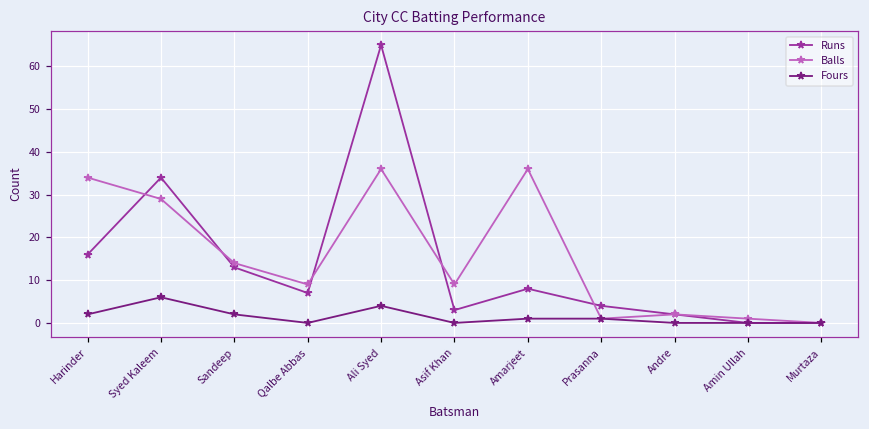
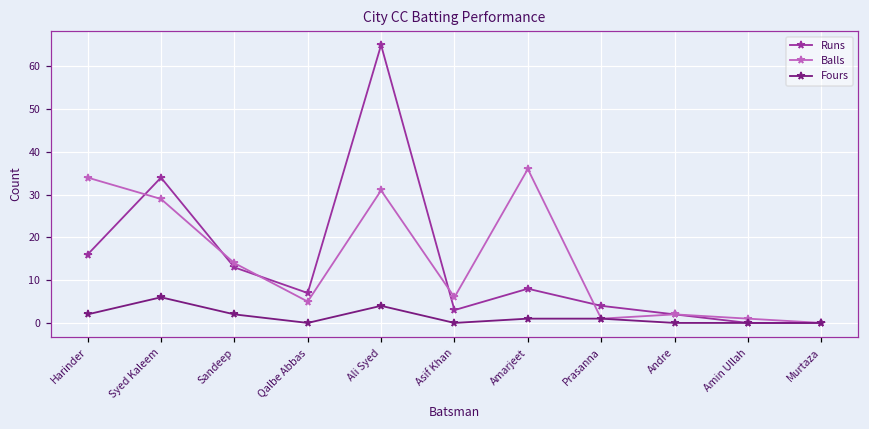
  {
    "Balls": {
      "Harinder": 34,
      "Syed Kaleem": 29,
      "Sandeep": 14,
-     "Qalbe Abbas": 9,
-     "Ali Syed": 36,
-     "Asif Khan": 9,
+     "Qalbe Abbas": 5,
+     "Ali Syed": 31,
+     "Asif Khan": 6,
      "Amarjeet": 36,
      "Amin Ullah": 1
    }
  }
